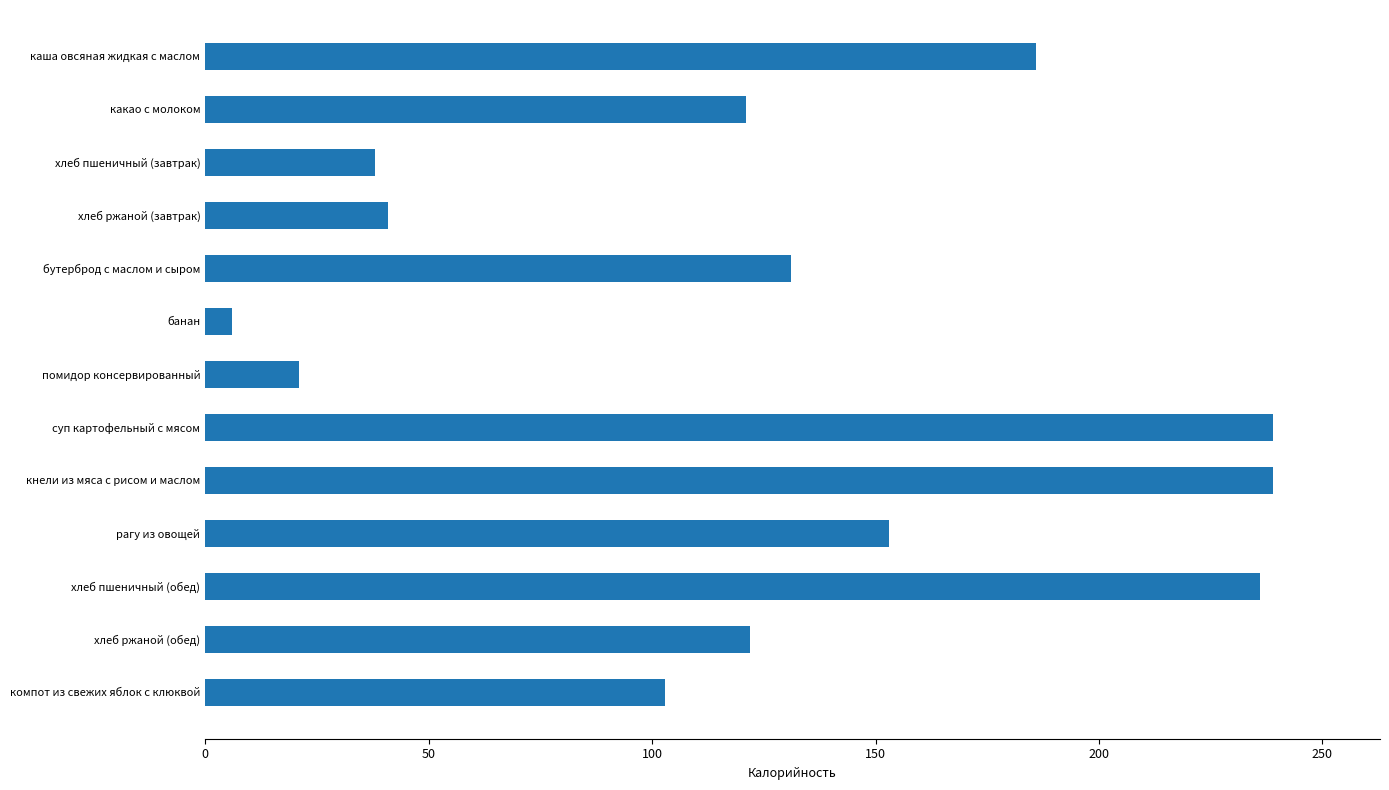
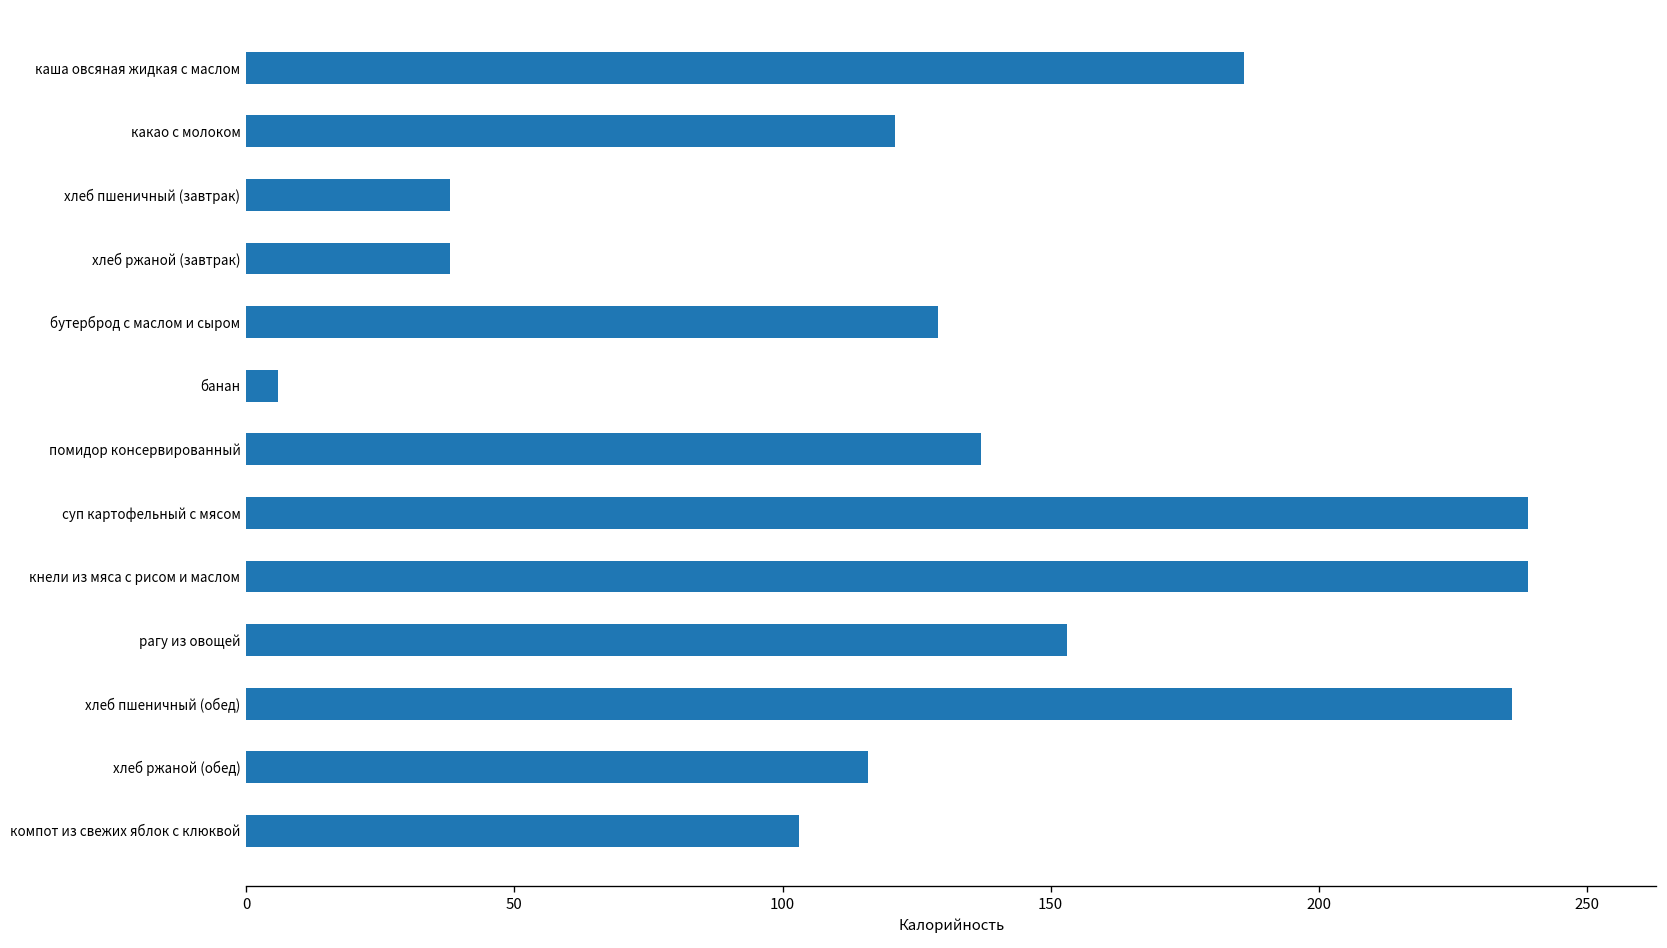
  {
    "каша овсяная жидкая с маслом": 186,
    "какао с молоком": 121,
    "хлеб пшеничный (завтрак)": 38,
-   "хлеб ржаной (завтрак)": 41,
-   "бутерброд с маслом и сыром": 131,
+   "хлеб ржаной (завтрак)": 38,
+   "бутерброд с маслом и сыром": 129,
    "банан": 6,
-   "помидор консервированный": 21,
+   "помидор консервированный": 137,
    "суп картофельный с мясом": 239,
    "кнели из мяса с рисом и маслом": 239,
    "рагу из овощей": 153,
    "хлеб пшеничный (обед)": 236,
-   "хлеб ржаной (обед)": 122,
+   "хлеб ржаной (обед)": 116,
    "компот из свежих яблок с клюквой": 103
  }
